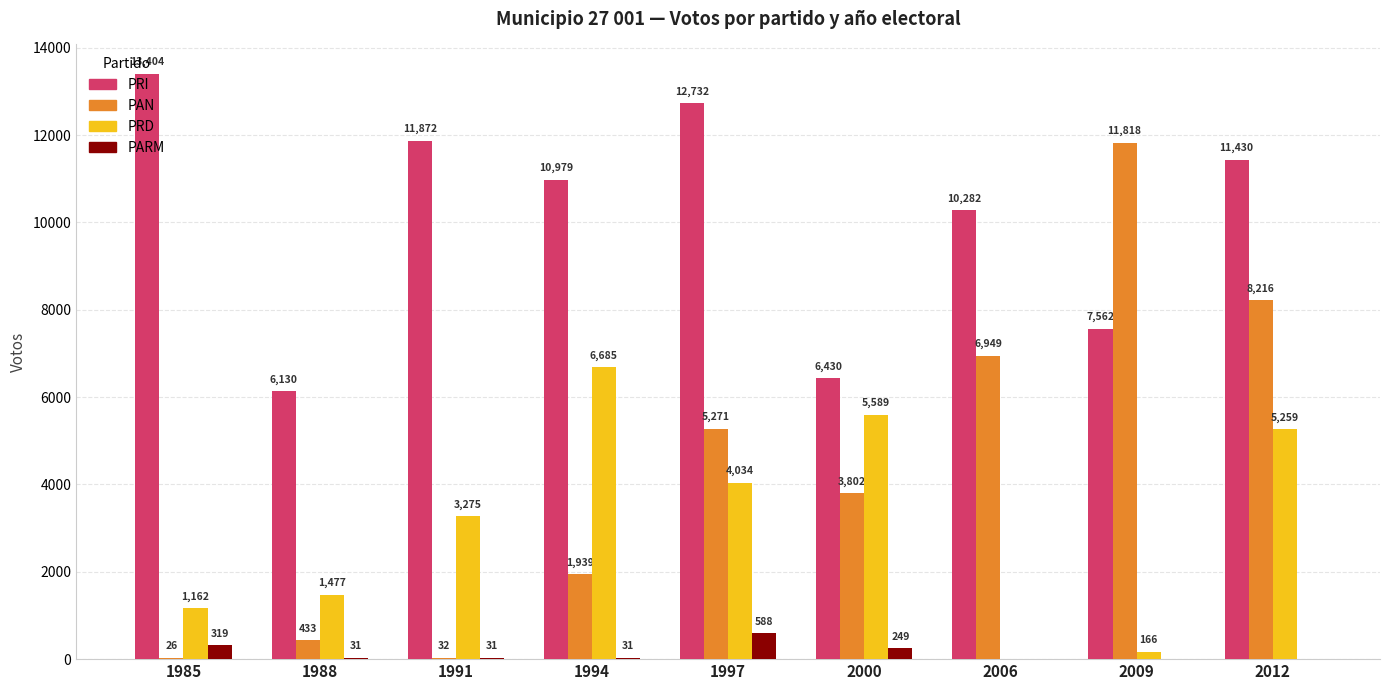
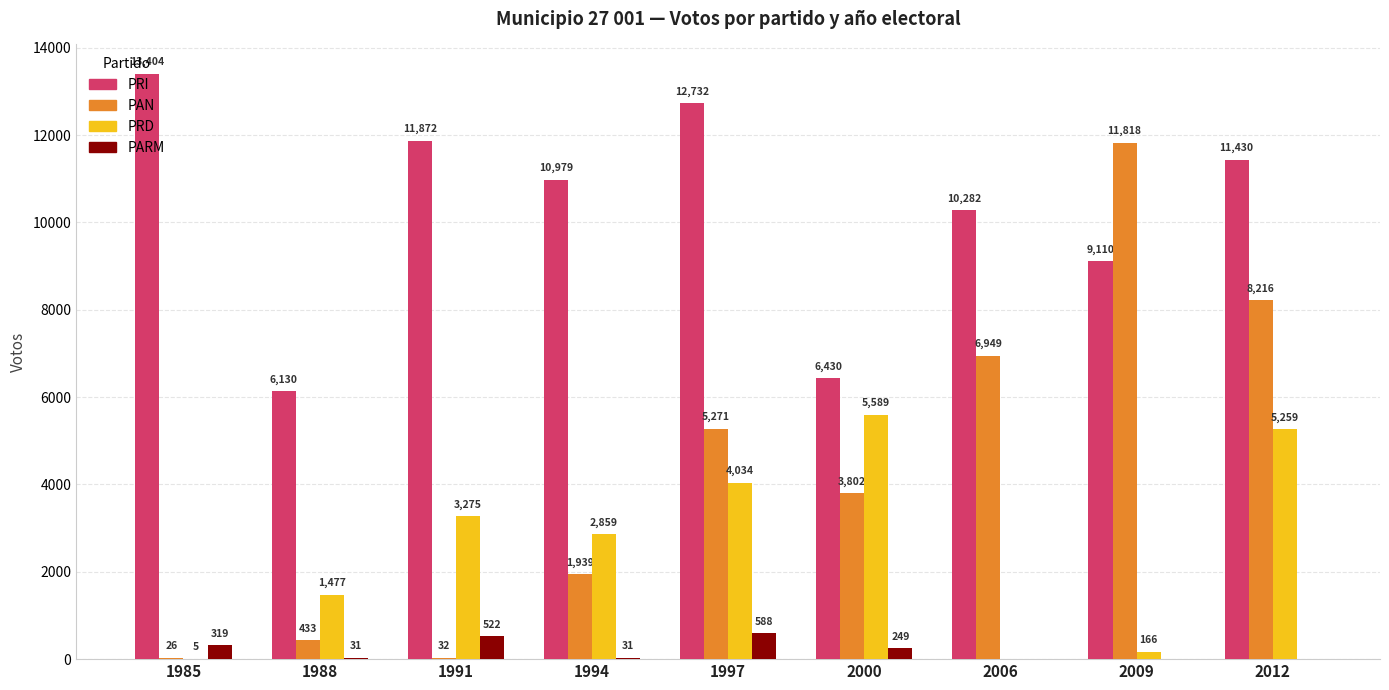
  {
    "PRI": {
      "1985": "13,404",
      "1988": "6,130",
      "1991": "11,872",
      "1994": "10,979",
      "1997": "12,732",
      "2000": "6,430",
      "2006": "10,282",
-     "2009": "7,562",
+     "2009": "9,110",
      "2012": "11,430"
    },
    "PAN": {
      "1985": "26",
      "1988": "433",
      "1991": "32",
      "1994": "1,939",
      "1997": "5,271",
      "2000": "3,802",
      "2006": "6,949",
      "2009": "11,818",
      "2012": "8,216"
    },
    "PRD": {
-     "1985": "1,162",
+     "1985": "5",
      "1988": "1,477",
      "1991": "3,275",
-     "1994": "6,685",
+     "1994": "2,859",
      "1997": "4,034",
      "2000": "5,589",
      "2009": "166",
      "2012": "5,259"
    },
    "PARM": {
      "1985": "319",
      "1988": "31",
-     "1991": "31",
+     "1991": "522",
      "1994": "31",
      "1997": "588",
      "2000": "249"
    }
  }
